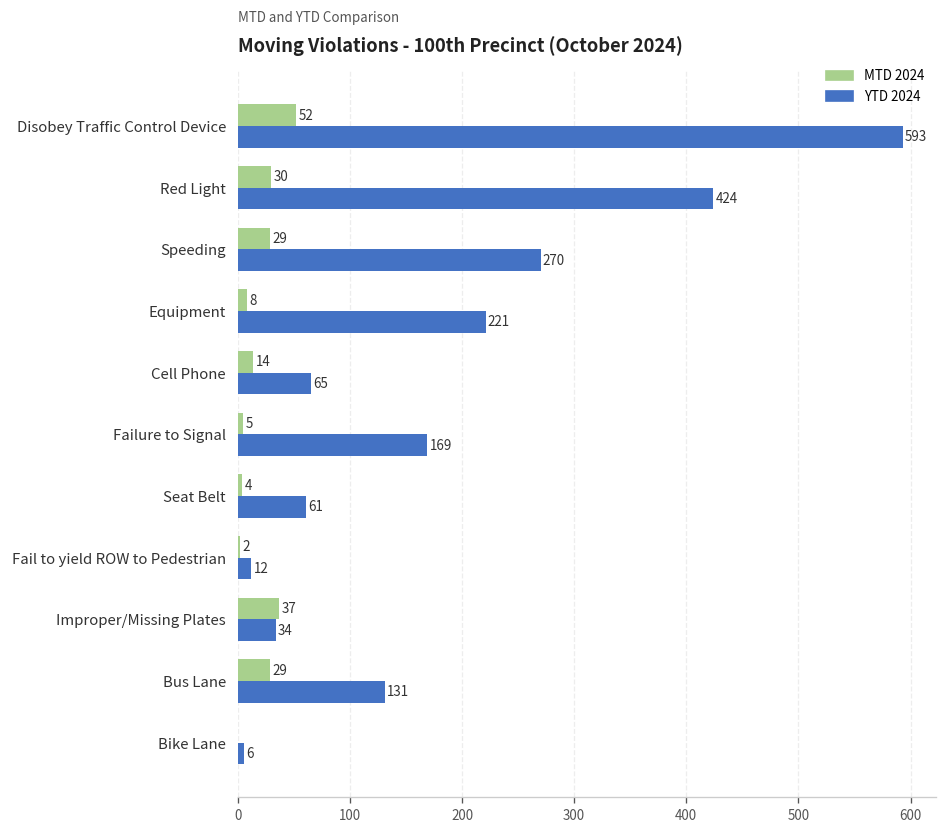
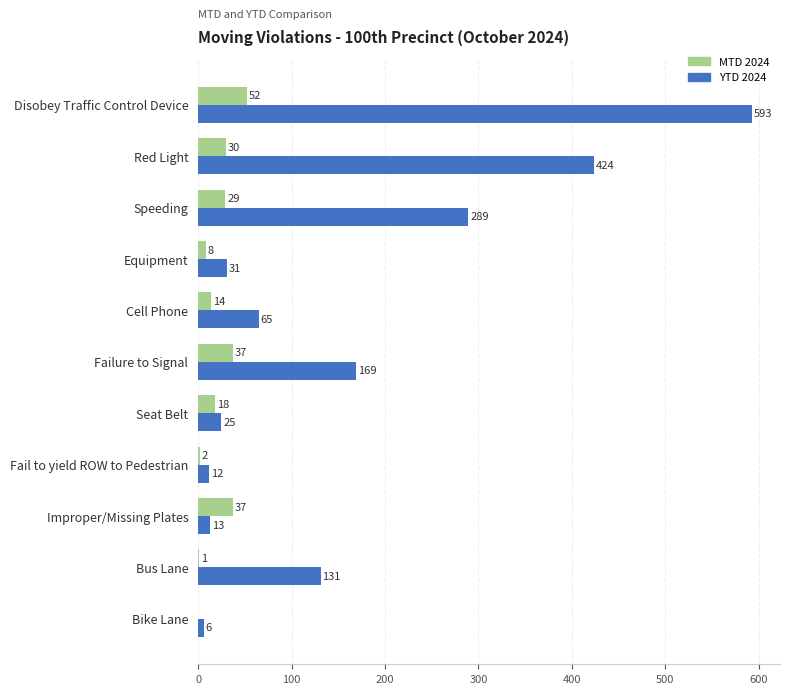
  {
    "YTD 2024": {
      "Disobey Traffic Control Device": 593,
      "Red Light": 424,
-     "Speeding": 270,
-     "Equipment": 221,
+     "Speeding": 289,
+     "Equipment": 31,
      "Cell Phone": 65,
      "Failure to Signal": 169,
-     "Seat Belt": 61,
+     "Seat Belt": 25,
      "Fail to yield ROW to Pedestrian": 12,
-     "Improper/Missing Plates": 34,
+     "Improper/Missing Plates": 13,
      "Bus Lane": 131,
      "Bike Lane": 6
    },
    "MTD 2024": {
      "Disobey Traffic Control Device": 52,
      "Red Light": 30,
      "Speeding": 29,
      "Equipment": 8,
      "Cell Phone": 14,
-     "Failure to Signal": 5,
-     "Seat Belt": 4,
+     "Failure to Signal": 37,
+     "Seat Belt": 18,
      "Fail to yield ROW to Pedestrian": 2,
      "Improper/Missing Plates": 37,
-     "Bus Lane": 29
+     "Bus Lane": 1
    }
  }
